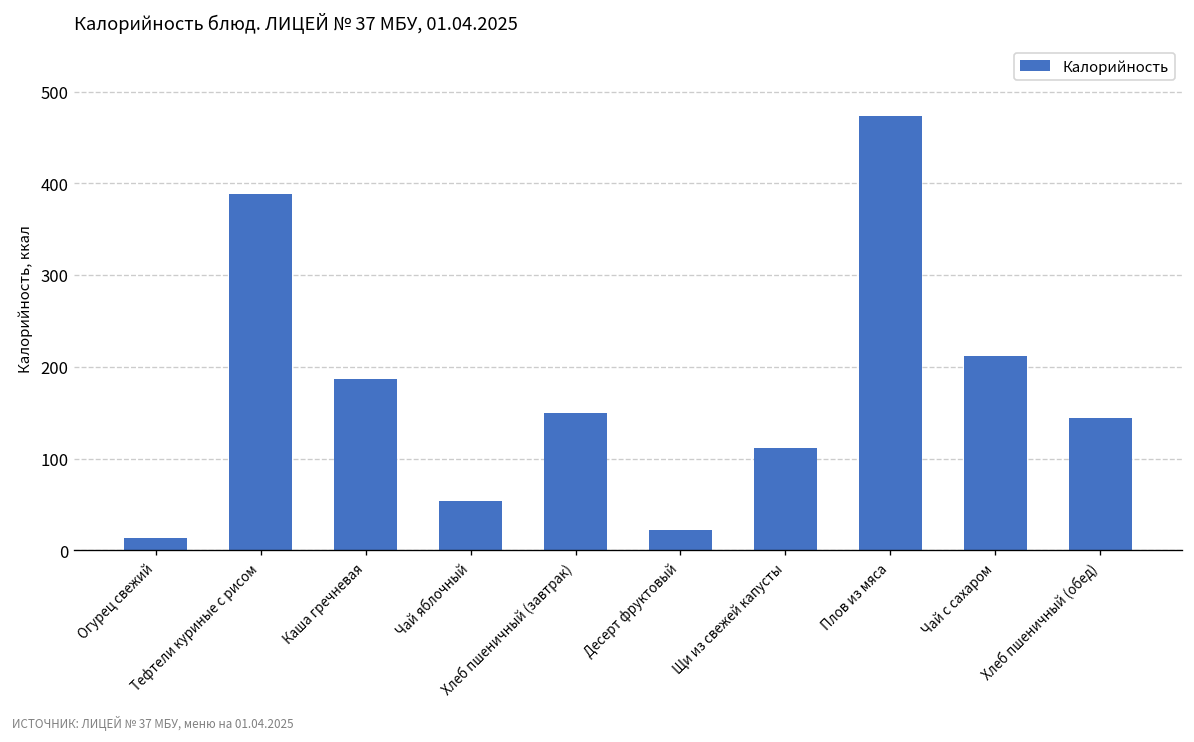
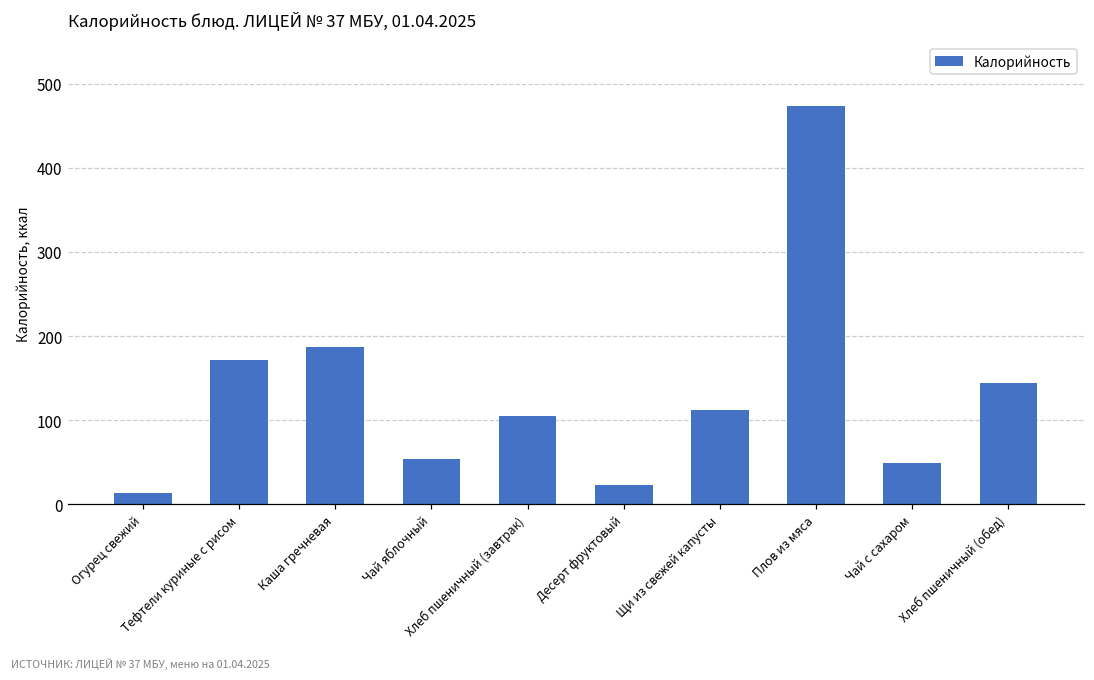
  {
    "Огурец свежий": 10,
-   "Тефтели куриные с рисом": 390,
+   "Тефтели куриные с рисом": 170,
    "Каша гречневая": 190,
    "Чай яблочный": 50,
-   "Хлеб пшеничный (завтрак)": 150,
+   "Хлеб пшеничный (завтрак)": 110,
    "Десерт фруктовый": 20,
    "Щи из свежей капусты": 110,
    "Плов из мяса": 470,
-   "Чай с сахаром": 210,
+   "Чай с сахаром": 50,
    "Хлеб пшеничный (обед)": 140
  }
